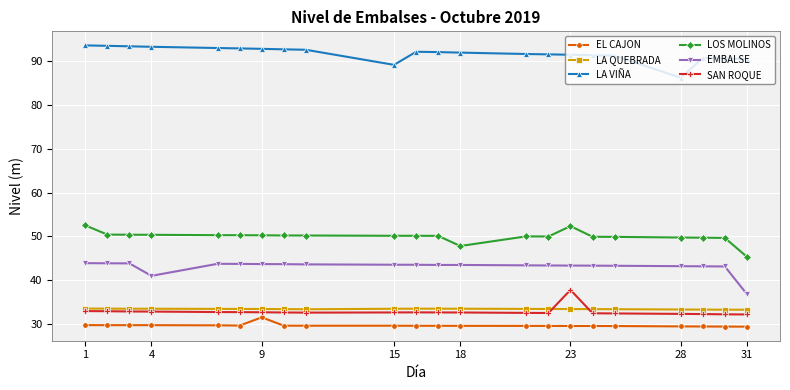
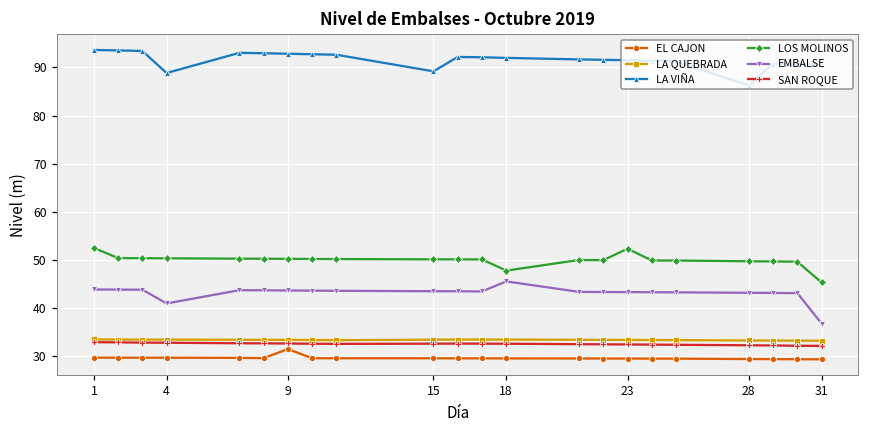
  {
    "EL CAJON": {
      "1": 30,
      "4": 30,
      "9": 31,
      "15": 30,
      "18": 30,
      "23": 30,
      "28": 29,
      "31": 29
    },
    "LA QUEBRADA": {
      "4": 33,
      "9": 33,
      "15": 33,
      "18": 33,
      "23": 33,
      "28": 33,
      "31": 33
    },
    "LA VIÑA": {
      "1": 94,
-     "4": 93,
+     "4": 89,
      "9": 93,
      "15": 89,
      "18": 92
    },
    "LOS MOLINOS": {
      "1": 53,
      "4": 50,
      "9": 50,
      "15": 50,
      "18": 48,
      "23": 52,
      "28": 50,
      "31": 45
    },
    "EMBALSE": {
      "1": 44,
      "4": 41,
      "9": 44,
      "15": 44,
-     "18": 43,
+     "18": 46,
      "23": 43,
      "28": 43,
      "31": 37
    },
    "SAN ROQUE": {
      "4": 33,
      "9": 33,
      "15": 33,
      "18": 33,
-     "23": 38,
+     "23": 32,
      "28": 32,
      "31": 32
    }
  }
